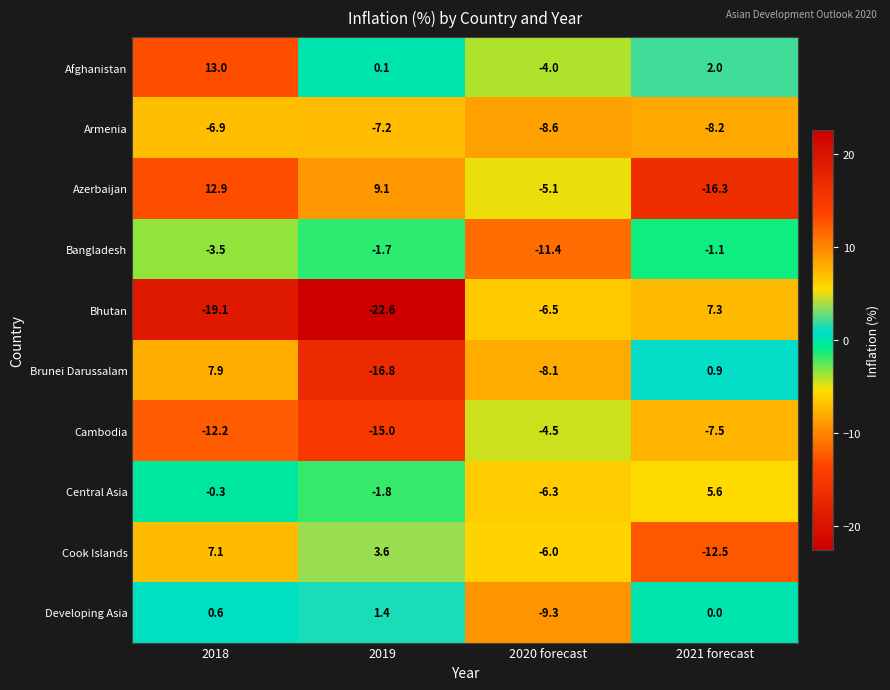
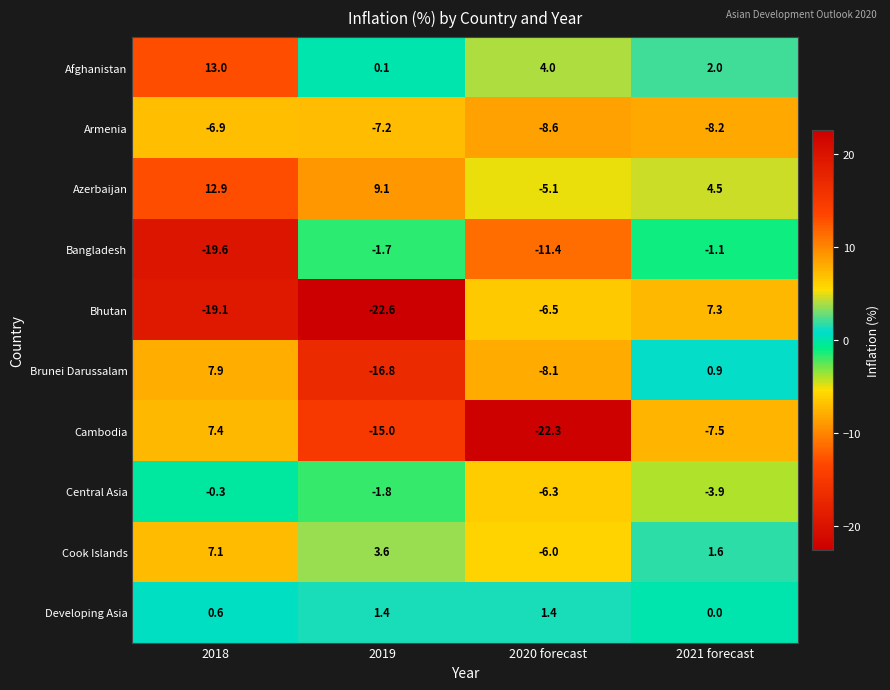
  {
    "Afghanistan": {
      "2018": 13.0,
      "2019": 0.1,
-     "2020 forecast": -4.0,
+     "2020 forecast": 4.0,
      "2021 forecast": 2.0
    },
    "Armenia": {
      "2018": -6.9,
      "2019": -7.2,
      "2020 forecast": -8.6,
      "2021 forecast": -8.2
    },
    "Azerbaijan": {
      "2018": 12.9,
      "2019": 9.1,
      "2020 forecast": -5.1,
-     "2021 forecast": -16.3
+     "2021 forecast": 4.5
    },
    "Bangladesh": {
-     "2018": -3.5,
+     "2018": -19.6,
      "2019": -1.7,
      "2020 forecast": -11.4,
      "2021 forecast": -1.1
    },
    "Bhutan": {
      "2018": -19.1,
      "2019": -22.6,
      "2020 forecast": -6.5,
      "2021 forecast": 7.3
    },
    "Brunei Darussalam": {
      "2018": 7.9,
      "2019": -16.8,
      "2020 forecast": -8.1,
      "2021 forecast": 0.9
    },
    "Cambodia": {
-     "2018": -12.2,
+     "2018": 7.4,
      "2019": -15.0,
-     "2020 forecast": -4.5,
+     "2020 forecast": -22.3,
      "2021 forecast": -7.5
    },
    "Central Asia": {
      "2018": -0.3,
      "2019": -1.8,
      "2020 forecast": -6.3,
-     "2021 forecast": 5.6
+     "2021 forecast": -3.9
    },
    "Cook Islands": {
      "2018": 7.1,
      "2019": 3.6,
      "2020 forecast": -6.0,
-     "2021 forecast": -12.5
+     "2021 forecast": 1.6
    },
    "Developing Asia": {
      "2018": 0.6,
      "2019": 1.4,
-     "2020 forecast": -9.3,
+     "2020 forecast": 1.4,
      "2021 forecast": 0.0
    }
  }
